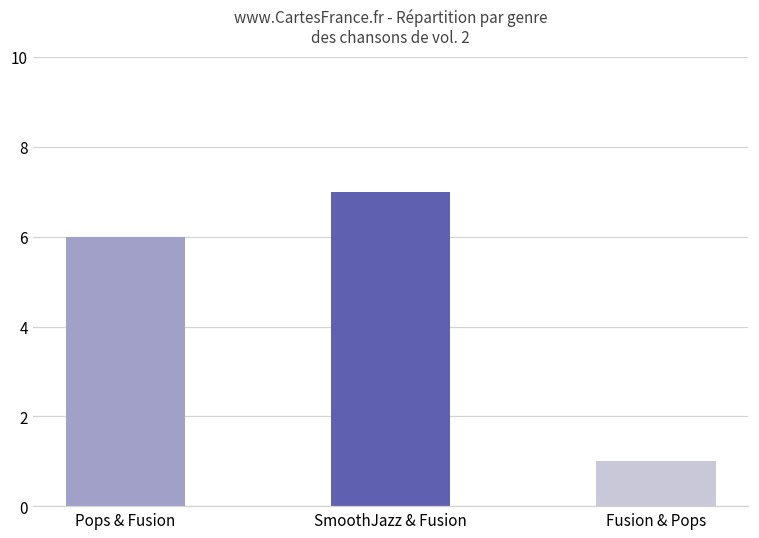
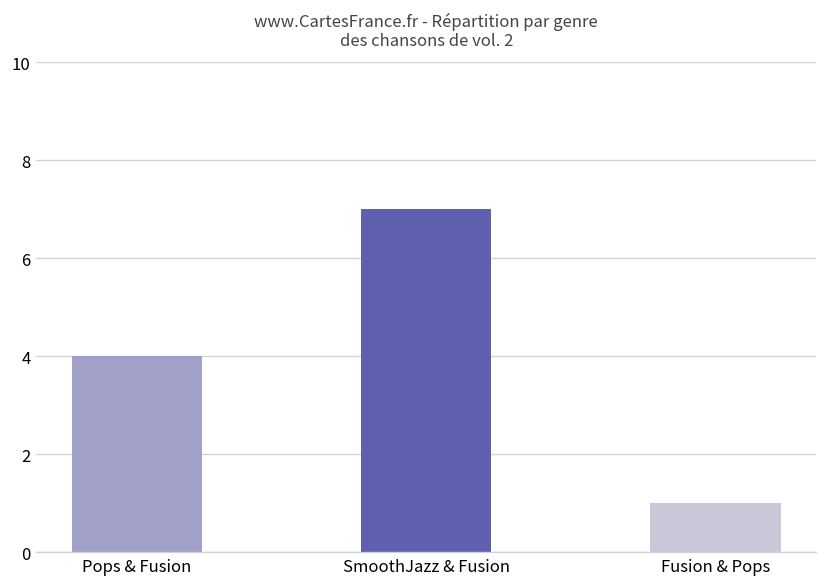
  {
-   "Pops & Fusion": 6,
+   "Pops & Fusion": 4,
    "SmoothJazz & Fusion": 7,
    "Fusion & Pops": 1
  }
